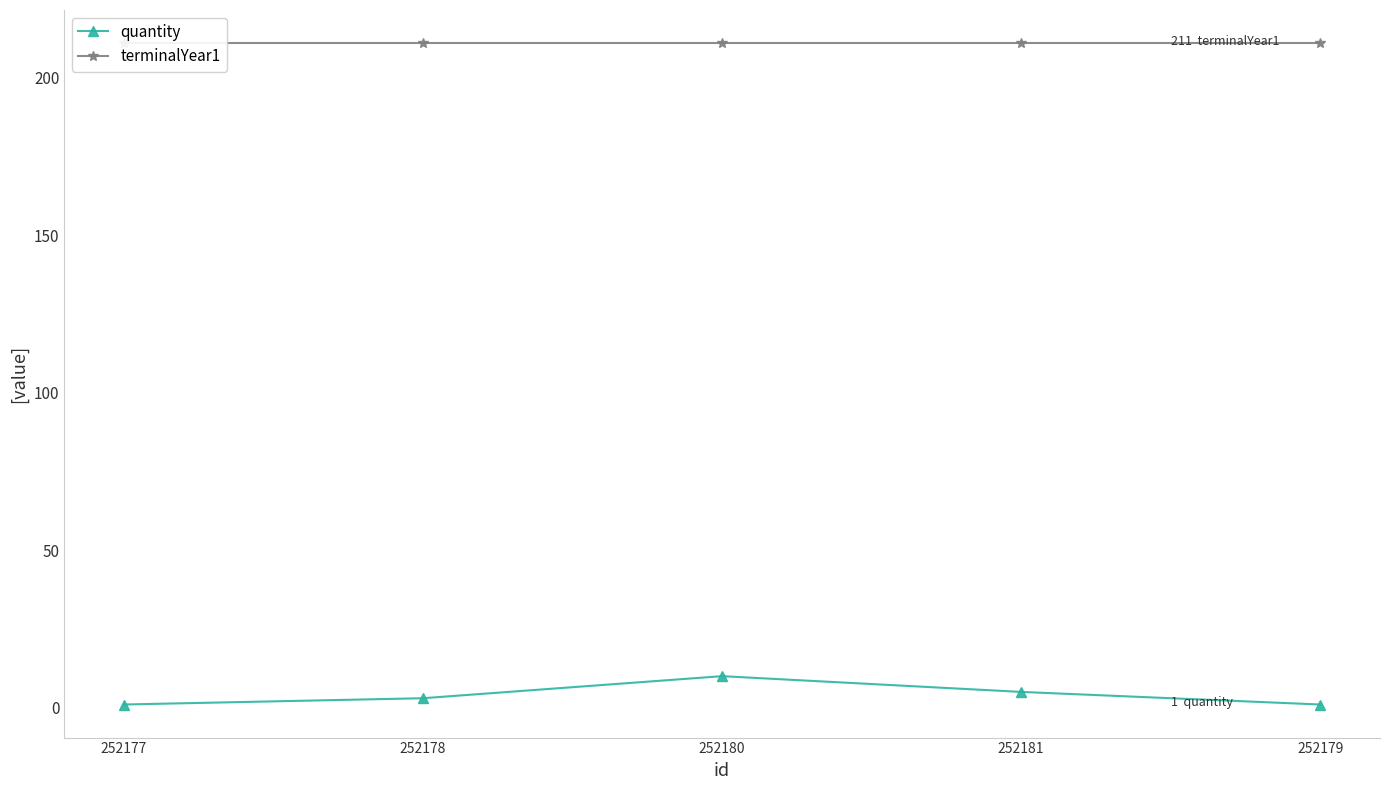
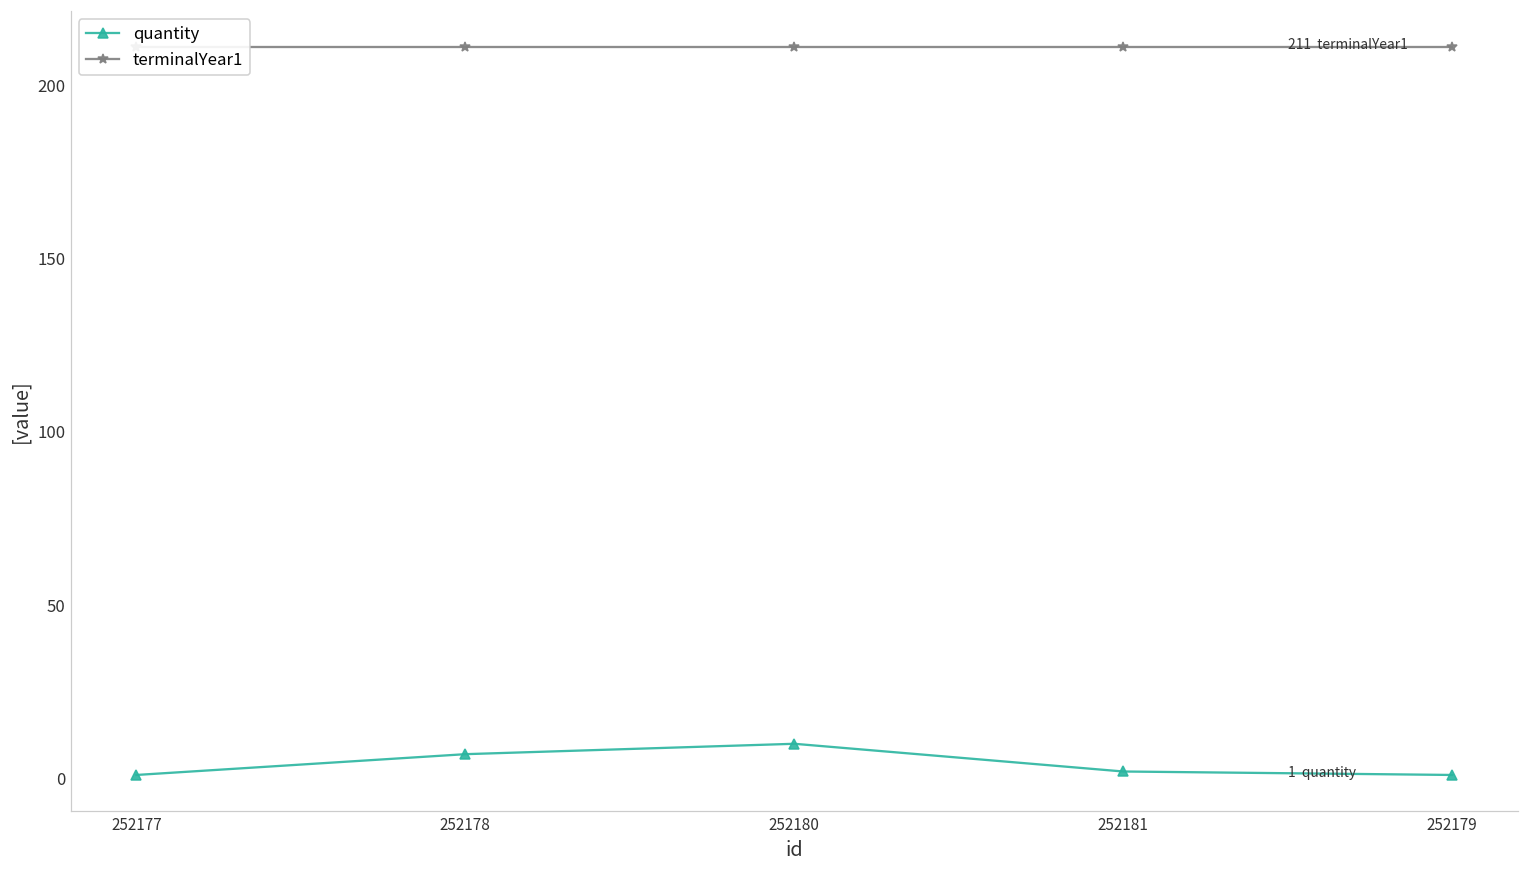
  {
    "quantity": {
      "252177": 1,
-     "252178": 3,
+     "252178": 7,
      "252180": 10,
-     "252181": 5,
+     "252181": 2,
      "252179": 1
    },
    "terminalYear1": {
      "252178": 211,
      "252180": 211,
      "252181": 211,
      "252179": 211
    }
  }
